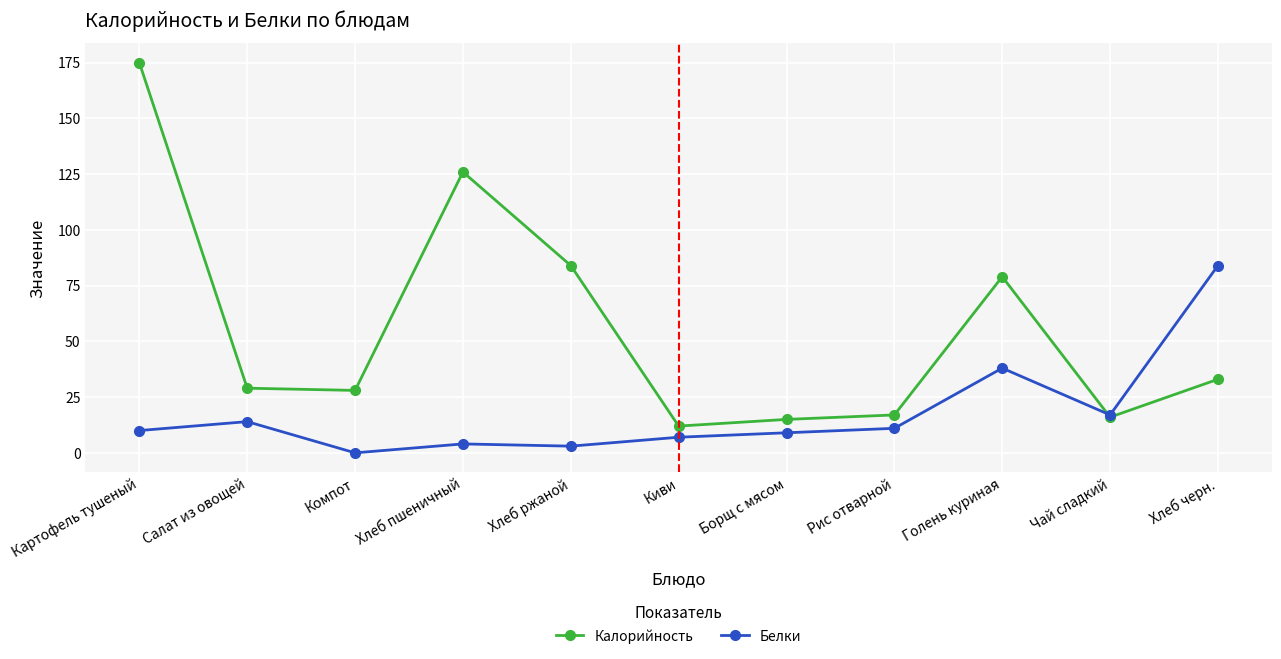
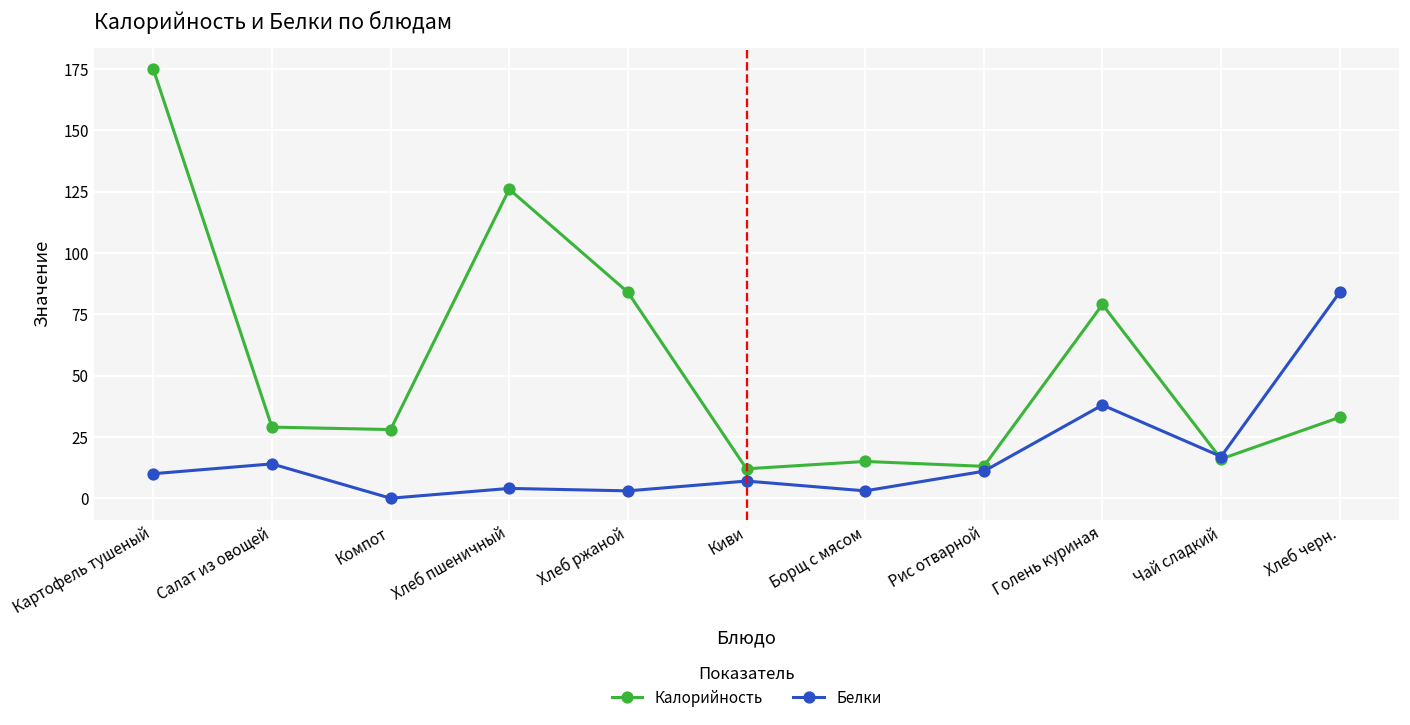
  {
    "Калорийность": {
      "Картофель тушеный": 175,
      "Салат из овощей": 29,
      "Компот": 28,
      "Хлеб пшеничный": 126,
      "Хлеб ржаной": 84,
      "Киви": 12,
      "Борщ с мясом": 15,
-     "Рис отварной": 17,
+     "Рис отварной": 13,
      "Голень куриная": 79,
      "Хлеб черн.": 33
    },
    "Белки": {
      "Картофель тушеный": 10,
      "Салат из овощей": 14,
      "Компот": 0,
      "Хлеб пшеничный": 4,
      "Хлеб ржаной": 3,
      "Киви": 7,
-     "Борщ с мясом": 9,
+     "Борщ с мясом": 3,
      "Рис отварной": 11,
      "Голень куриная": 38,
      "Хлеб черн.": 84
    }
  }
